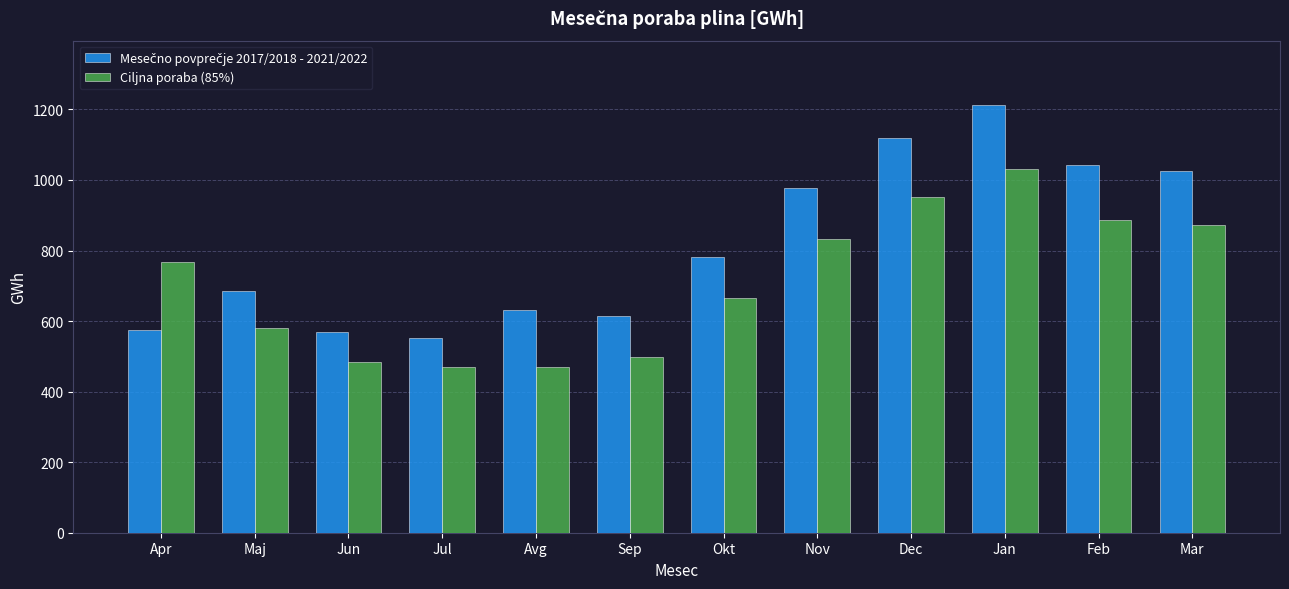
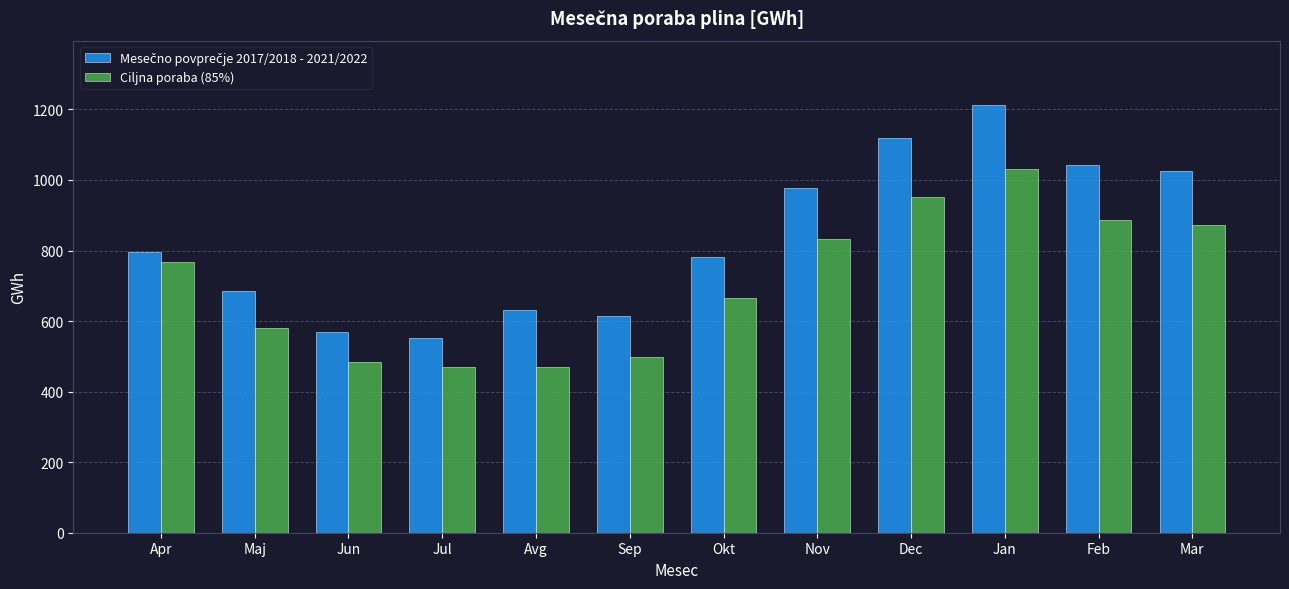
  {
    "Mesečno povprečje 2017/2018 - 2021/2022": {
-     "Apr": 580,
+     "Apr": 800,
      "Maj": 680,
      "Jun": 570,
      "Jul": 550,
      "Avg": 630,
      "Sep": 610,
      "Okt": 780,
      "Nov": 980,
      "Dec": 1120,
      "Jan": 1210,
      "Feb": 1040,
      "Mar": 1030
    },
    "Ciljna poraba (85%)": {
      "Apr": 770,
      "Maj": 580,
      "Jun": 480,
      "Jul": 470,
      "Avg": 470,
      "Sep": 500,
      "Okt": 670,
      "Nov": 830,
      "Dec": 950,
      "Jan": 1030,
      "Feb": 890,
      "Mar": 870
    }
  }
